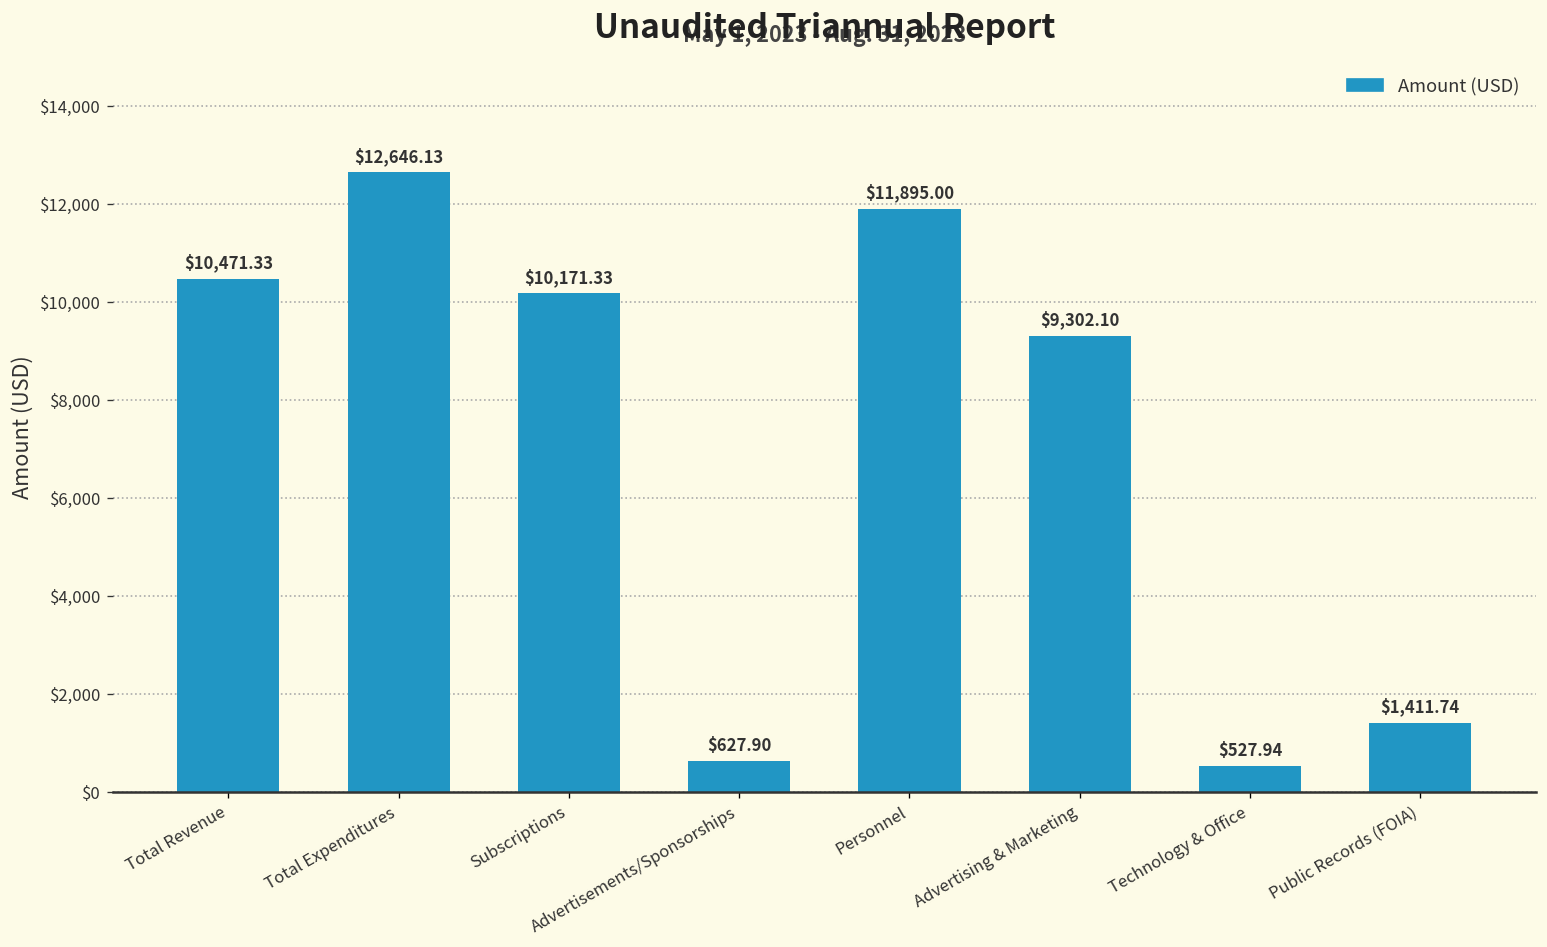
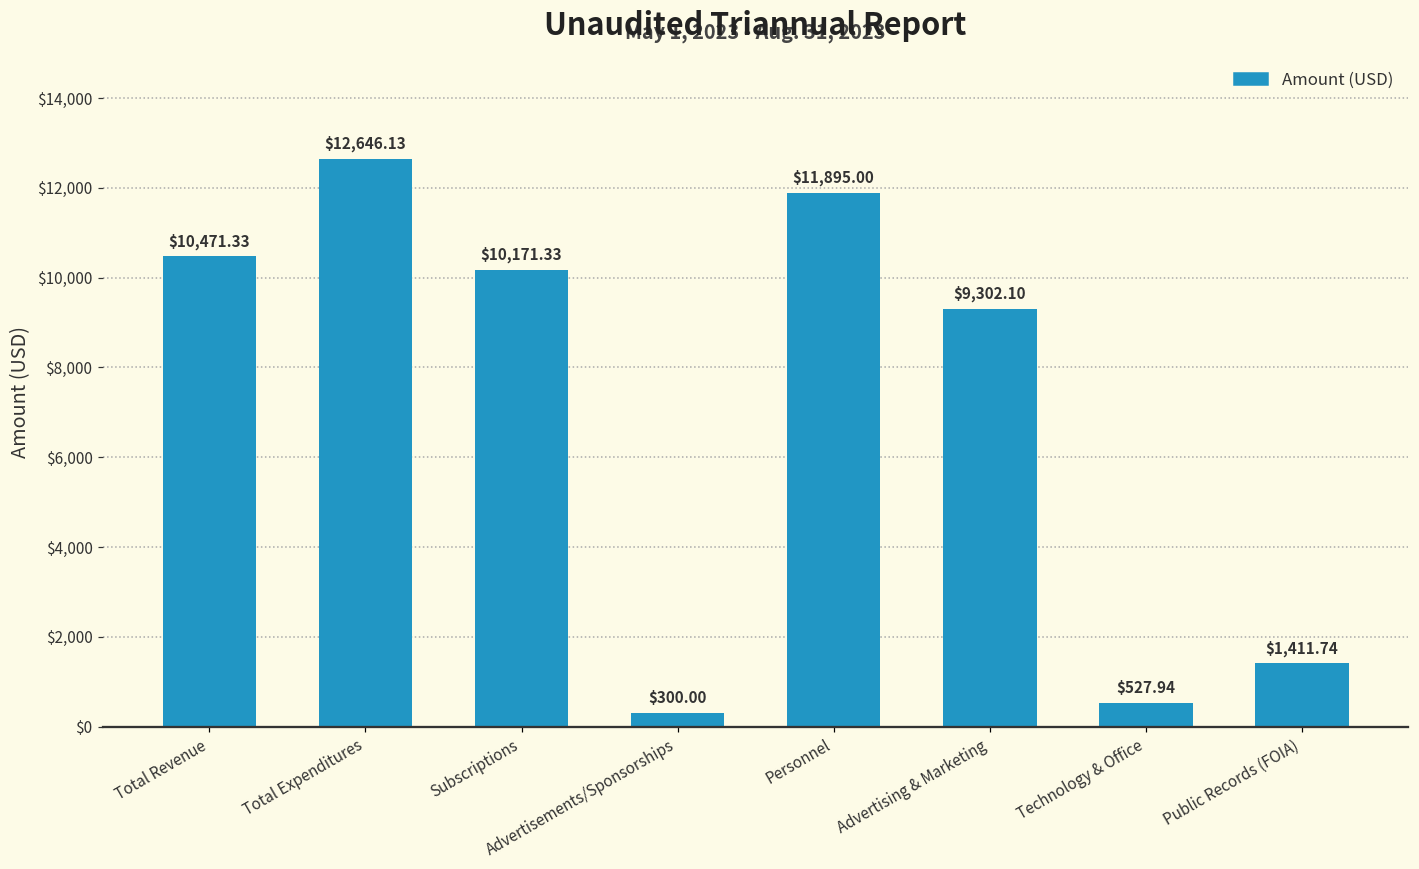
  {
    "Total Revenue": "$10,471.33",
    "Total Expenditures": "$12,646.13",
    "Subscriptions": "$10,171.33",
-   "Advertisements/Sponsorships": "$627.90",
+   "Advertisements/Sponsorships": "$300.00",
    "Personnel": "$11,895.00",
    "Advertising & Marketing": "$9,302.10",
    "Technology & Office": "$527.94",
    "Public Records (FOIA)": "$1,411.74"
  }
